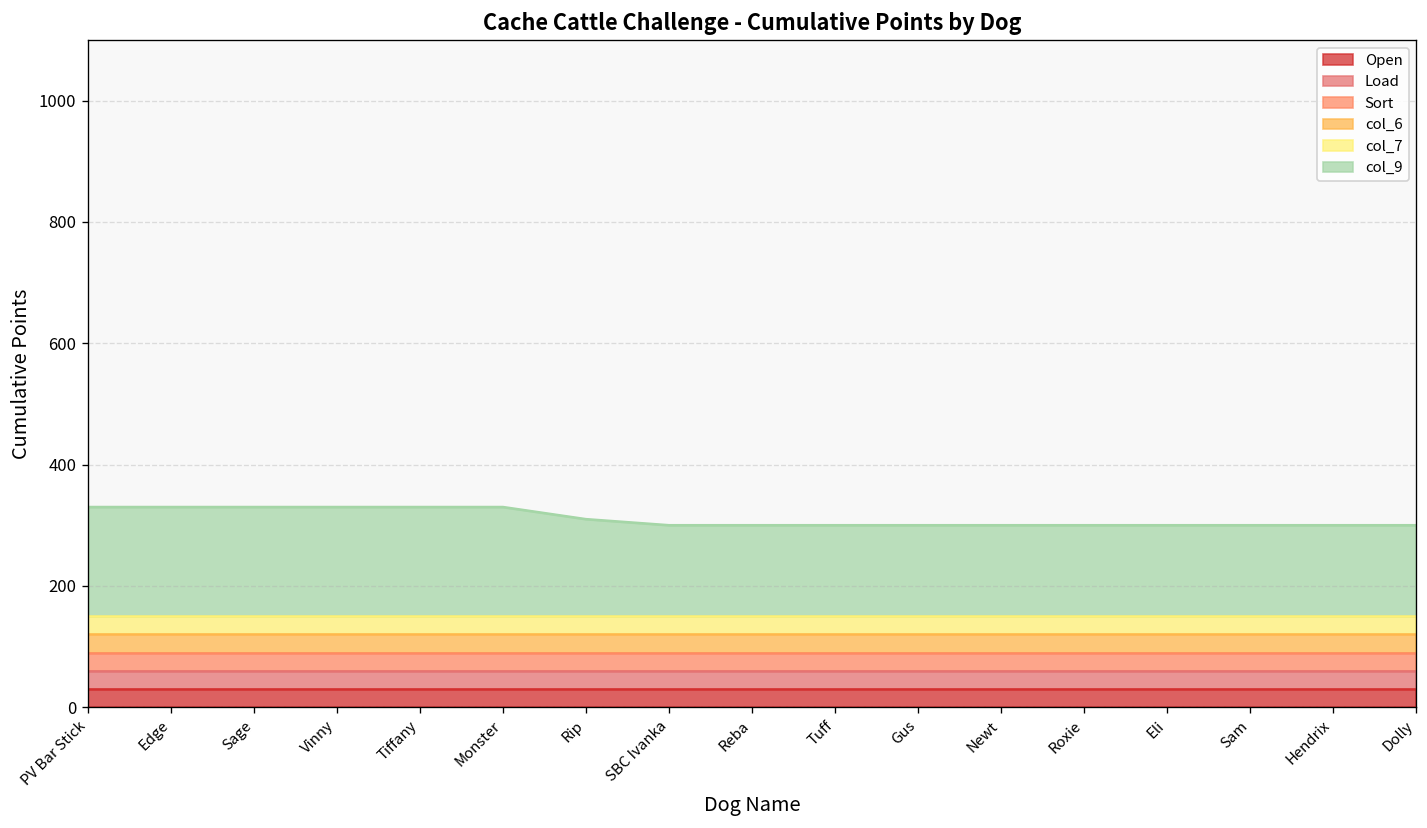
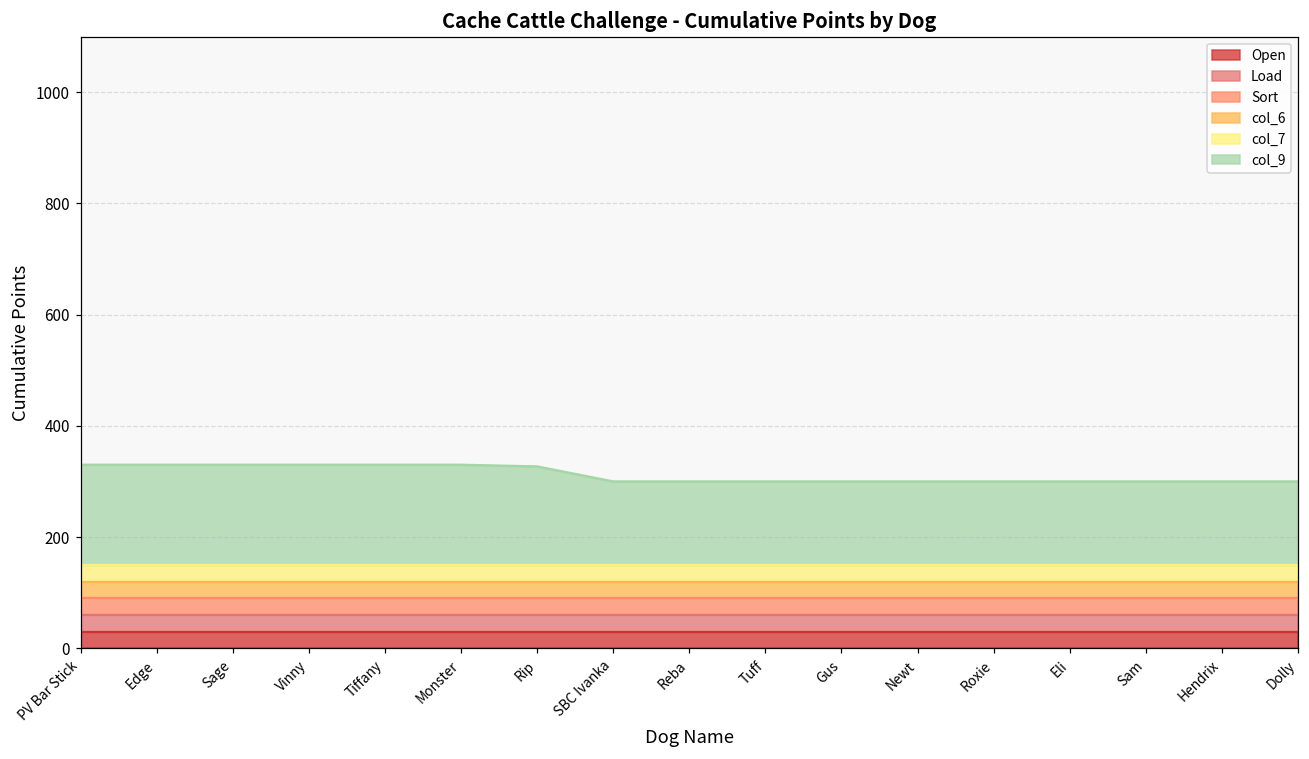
  {
    "Open": {
      "PV Bar Stick": 30,
      "Edge": 30,
      "Sage": 30,
      "Vinny": 30,
      "Tiffany": 30,
      "Monster": 30,
      "Rip": 30,
      "SBC Ivanka": 30,
      "Reba": 30,
      "Tuff": 30,
      "Gus": 30,
      "Newt": 30,
      "Roxie": 30,
      "Eli": 30,
      "Sam": 30,
      "Hendrix": 30,
      "Dolly": 30
    },
    "col_7": {
      "PV Bar Stick": 150,
      "Edge": 150,
      "Sage": 150,
      "Vinny": 150,
      "Tiffany": 150,
      "Monster": 150,
      "Rip": 150,
      "SBC Ivanka": 150,
      "Reba": 150,
      "Tuff": 150,
      "Gus": 150,
      "Newt": 150,
      "Roxie": 150,
      "Eli": 150,
      "Sam": 150,
      "Hendrix": 150,
      "Dolly": 150
    },
    "col_9": {
      "PV Bar Stick": 330,
      "Edge": 330,
      "Sage": 330,
      "Vinny": 330,
      "Tiffany": 330,
      "Monster": 330,
-     "Rip": 310,
+     "Rip": 330,
      "SBC Ivanka": 300,
      "Reba": 300,
      "Tuff": 300,
      "Gus": 300,
      "Newt": 300,
      "Roxie": 300,
      "Eli": 300,
      "Sam": 300,
      "Hendrix": 300,
      "Dolly": 300
    }
  }
